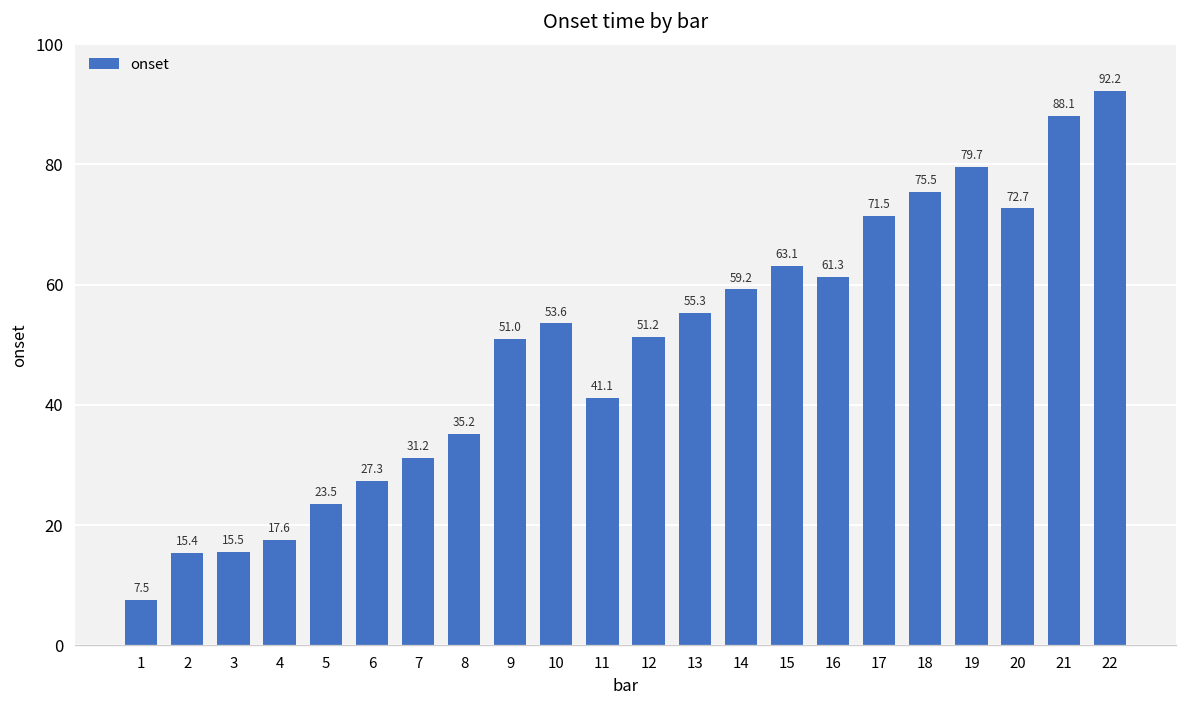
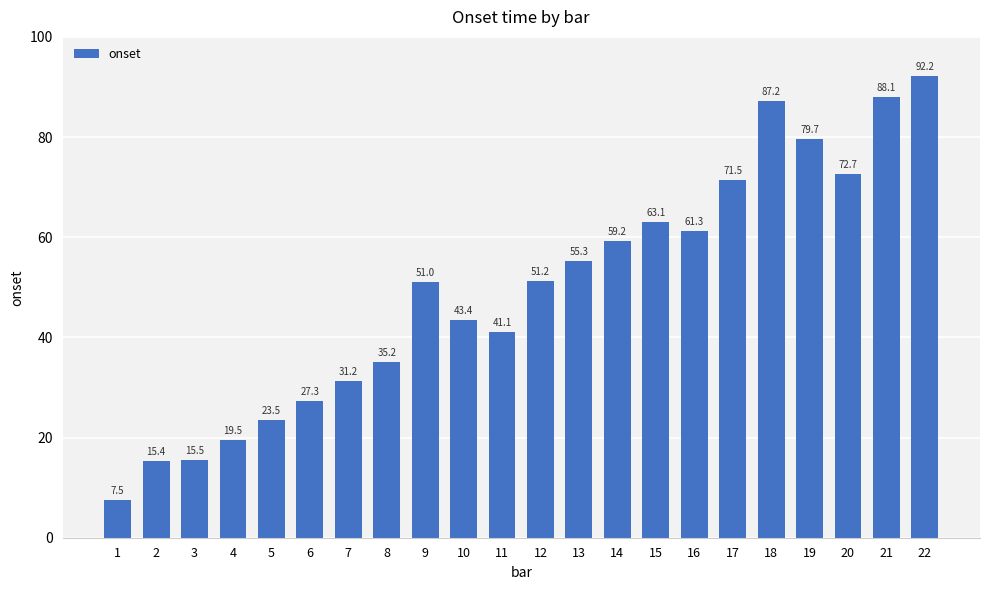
  {
    "1": 7.5,
    "2": 15.4,
    "3": 15.5,
-   "4": 17.6,
+   "4": 19.5,
    "5": 23.5,
    "6": 27.3,
    "7": 31.2,
    "8": 35.2,
    "9": 51.0,
-   "10": 53.6,
+   "10": 43.4,
    "11": 41.1,
    "12": 51.2,
    "13": 55.3,
    "14": 59.2,
    "15": 63.1,
    "16": 61.3,
    "17": 71.5,
-   "18": 75.5,
+   "18": 87.2,
    "19": 79.7,
    "20": 72.7,
    "21": 88.1,
    "22": 92.2
  }
